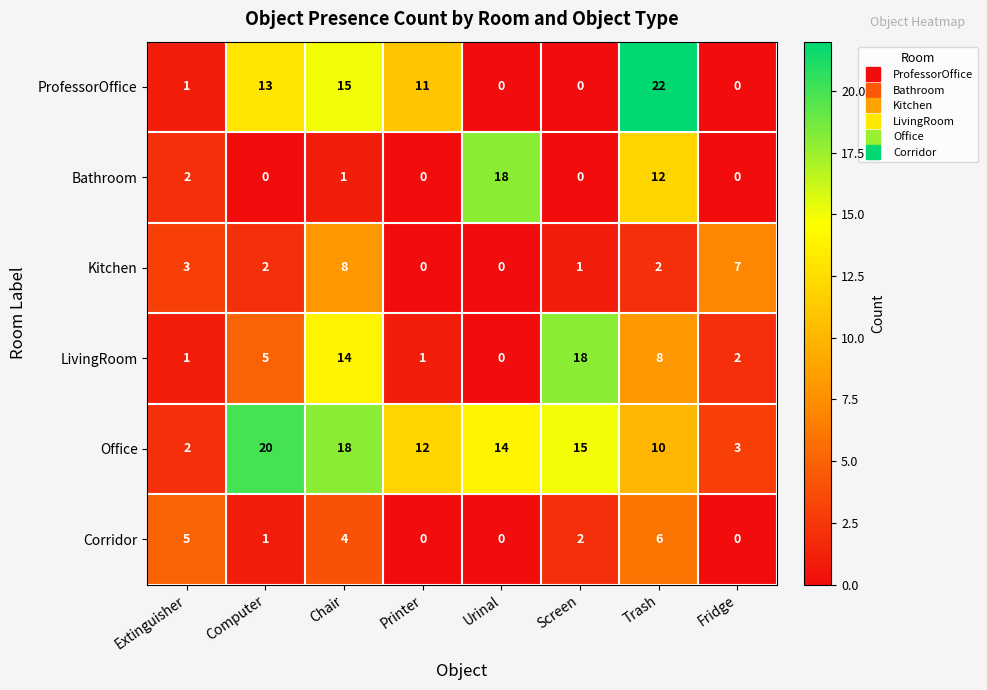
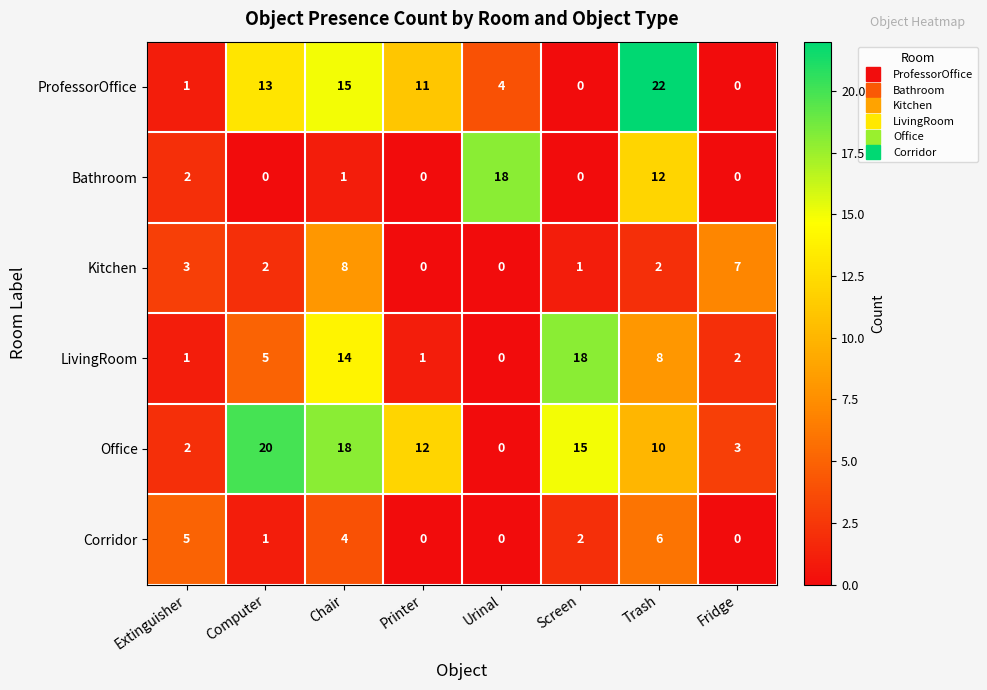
  {
    "ProfessorOffice": {
      "Extinguisher": 1,
      "Computer": 13,
      "Chair": 15,
      "Printer": 11,
-     "Urinal": 0,
+     "Urinal": 4,
      "Screen": 0,
      "Trash": 22,
      "Fridge": 0
    },
    "Bathroom": {
      "Extinguisher": 2,
      "Computer": 0,
      "Chair": 1,
      "Printer": 0,
      "Urinal": 18,
      "Screen": 0,
      "Trash": 12,
      "Fridge": 0
    },
    "Kitchen": {
      "Extinguisher": 3,
      "Computer": 2,
      "Chair": 8,
      "Printer": 0,
      "Urinal": 0,
      "Screen": 1,
      "Trash": 2,
      "Fridge": 7
    },
    "LivingRoom": {
      "Extinguisher": 1,
      "Computer": 5,
      "Chair": 14,
      "Printer": 1,
      "Urinal": 0,
      "Screen": 18,
      "Trash": 8,
      "Fridge": 2
    },
    "Office": {
      "Extinguisher": 2,
      "Computer": 20,
      "Chair": 18,
      "Printer": 12,
-     "Urinal": 14,
+     "Urinal": 0,
      "Screen": 15,
      "Trash": 10,
      "Fridge": 3
    },
    "Corridor": {
      "Extinguisher": 5,
      "Computer": 1,
      "Chair": 4,
      "Printer": 0,
      "Urinal": 0,
      "Screen": 2,
      "Trash": 6,
      "Fridge": 0
    }
  }
